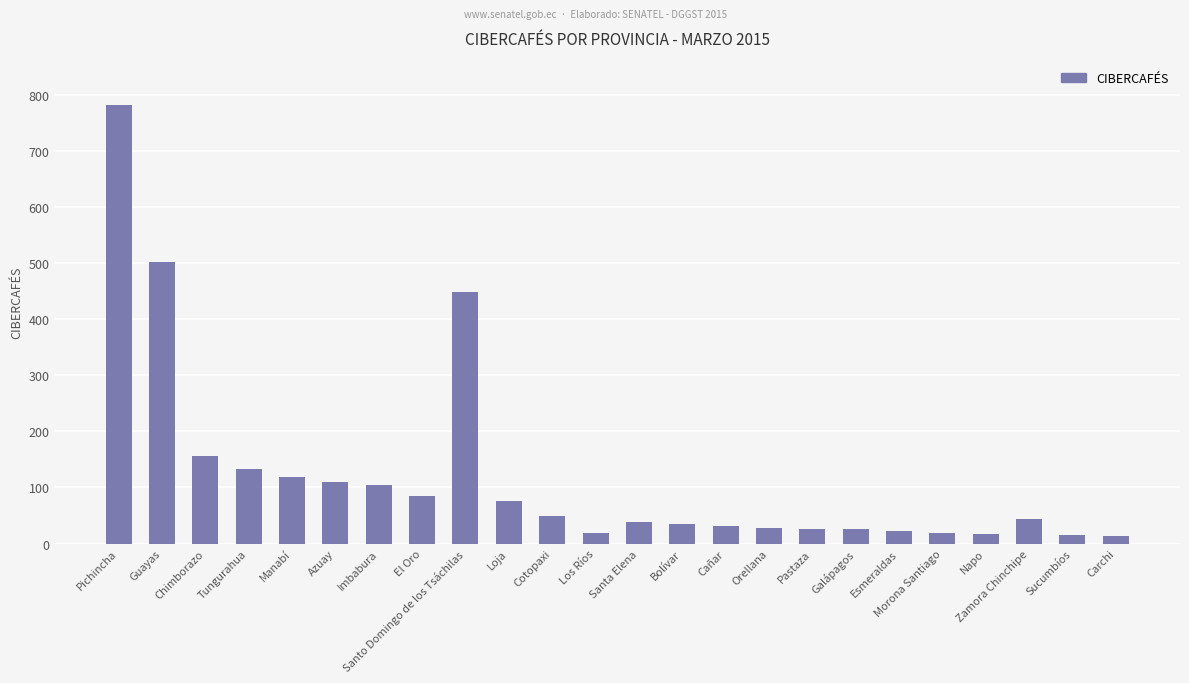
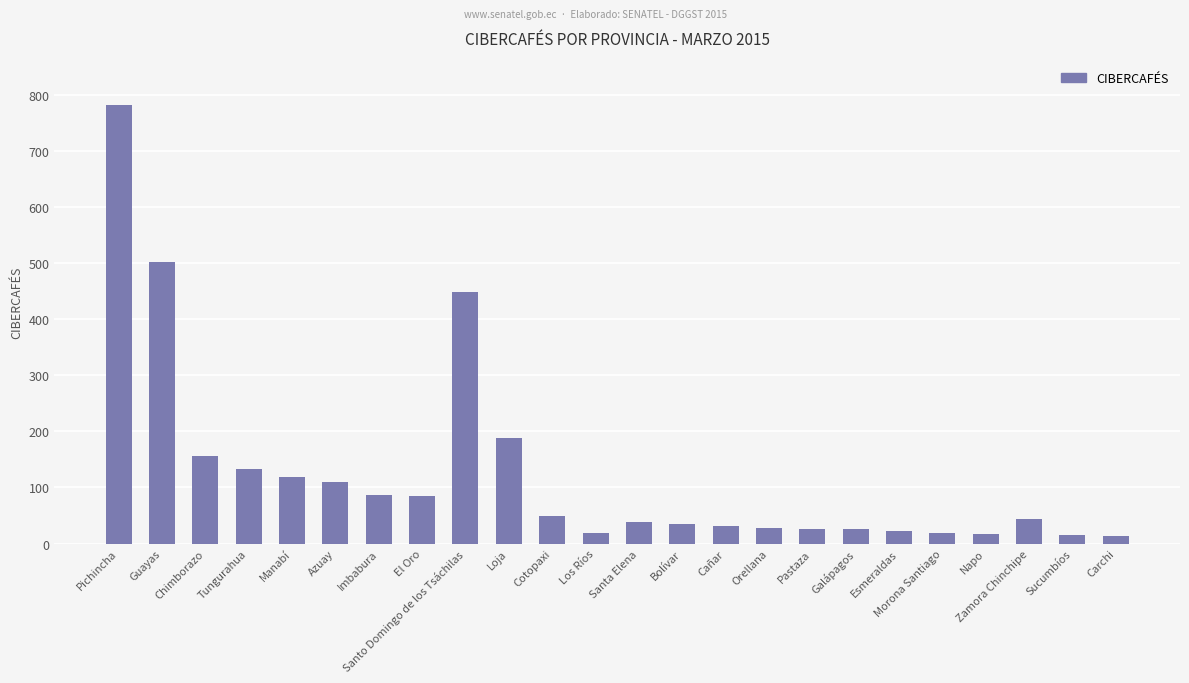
  {
    "Pichincha": 780,
    "Guayas": 500,
    "Chimborazo": 160,
    "Tungurahua": 130,
    "Manabí": 120,
    "Azuay": 110,
-   "Imbabura": 110,
+   "Imbabura": 90,
    "El Oro": 90,
    "Santo Domingo de los Tsáchilas": 450,
-   "Loja": 80,
+   "Loja": 190,
    "Cotopaxi": 50,
    "Los Ríos": 20,
    "Santa Elena": 40,
    "Bolívar": 30,
    "Cañar": 30,
    "Orellana": 30,
    "Pastaza": 30,
    "Galápagos": 30,
    "Esmeraldas": 20,
    "Morona Santiago": 20,
    "Napo": 20,
    "Zamora Chinchipe": 40,
    "Sucumbíos": 20,
    "Carchi": 10
  }
